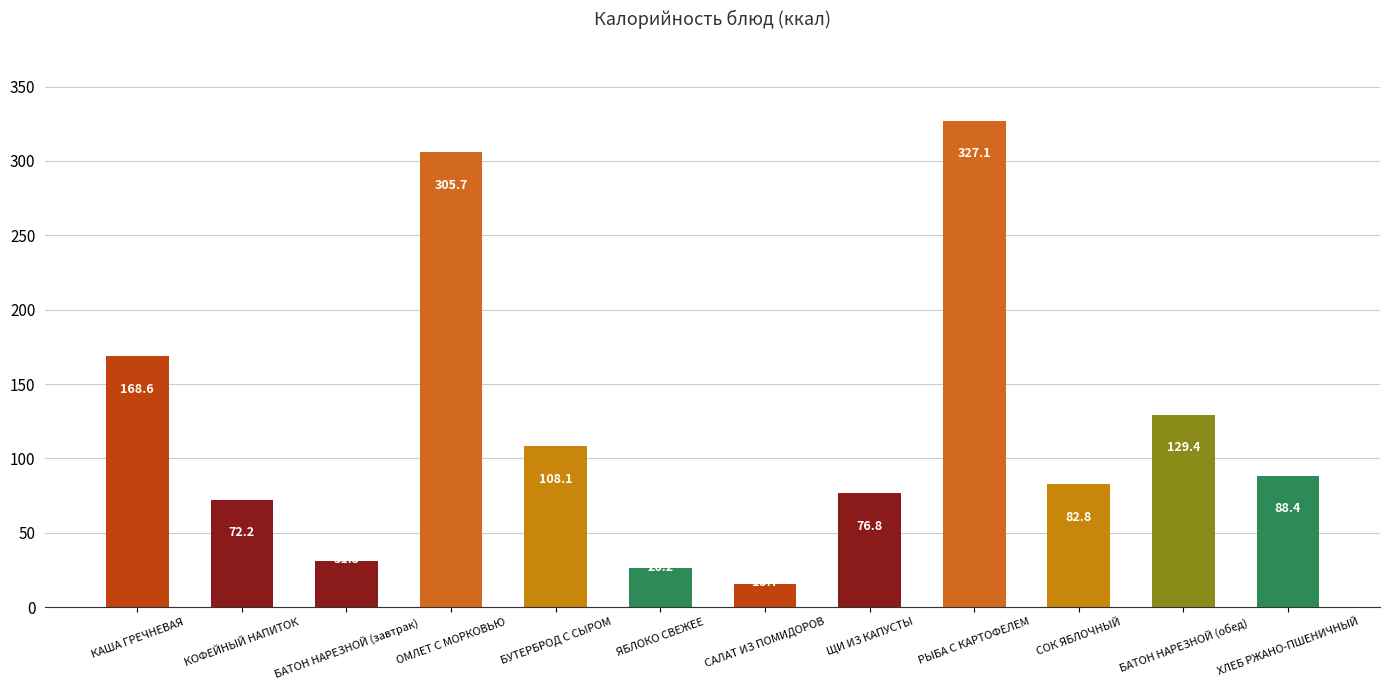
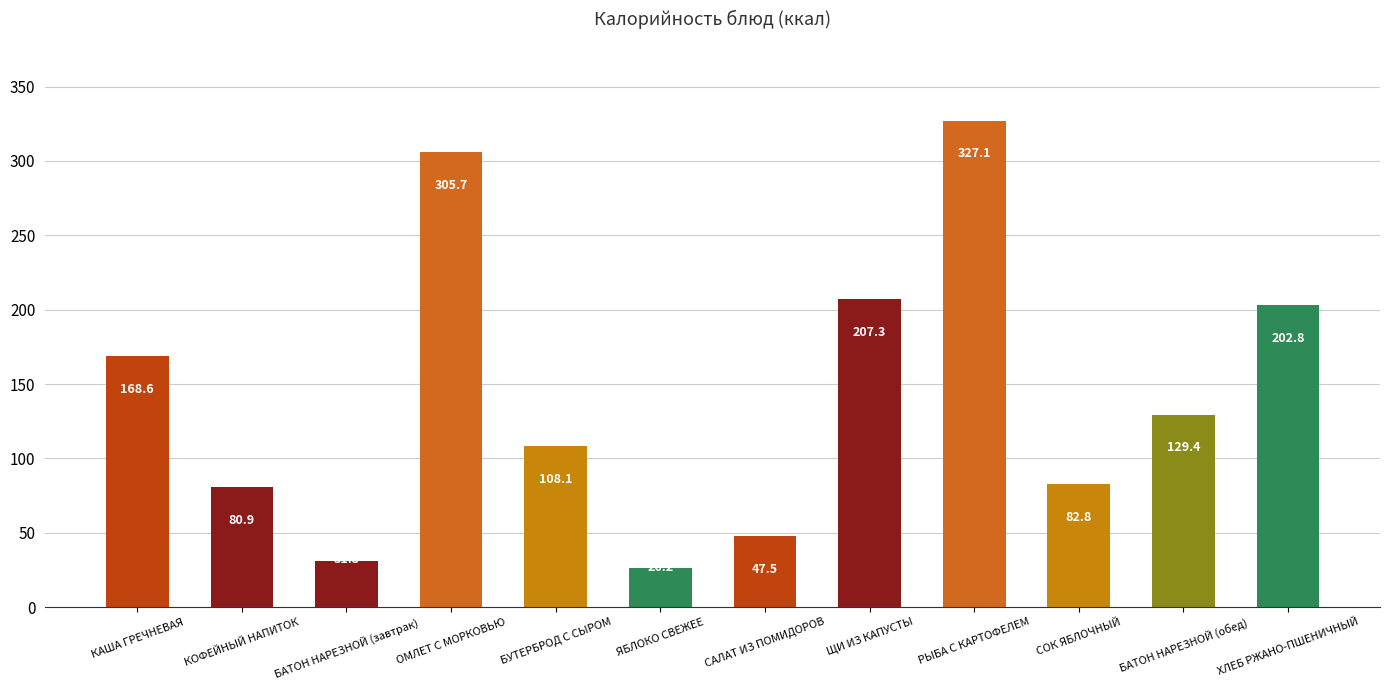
  {
    "КАША ГРЕЧНЕВАЯ": 168.6,
-   "КОФЕЙНЫЙ НАПИТОК": 72.2,
+   "КОФЕЙНЫЙ НАПИТОК": 80.9,
    "ОМЛЕТ С МОРКОВЬЮ": 305.7,
    "БУТЕРБРОД С СЫРОМ": 108.1,
-   "САЛАТ ИЗ ПОМИДОРОВ": 16,
-   "ЩИ ИЗ КАПУСТЫ": 76.8,
+   "САЛАТ ИЗ ПОМИДОРОВ": 48,
+   "ЩИ ИЗ КАПУСТЫ": 207.3,
    "РЫБА С КАРТОФЕЛЕМ": 327.1,
    "СОК ЯБЛОЧНЫЙ": 82.8,
    "БАТОН НАРЕЗНОЙ (обед)": 129.4,
-   "ХЛЕБ РЖАНО-ПШЕНИЧНЫЙ": 88.4
+   "ХЛЕБ РЖАНО-ПШЕНИЧНЫЙ": 202.8
  }
